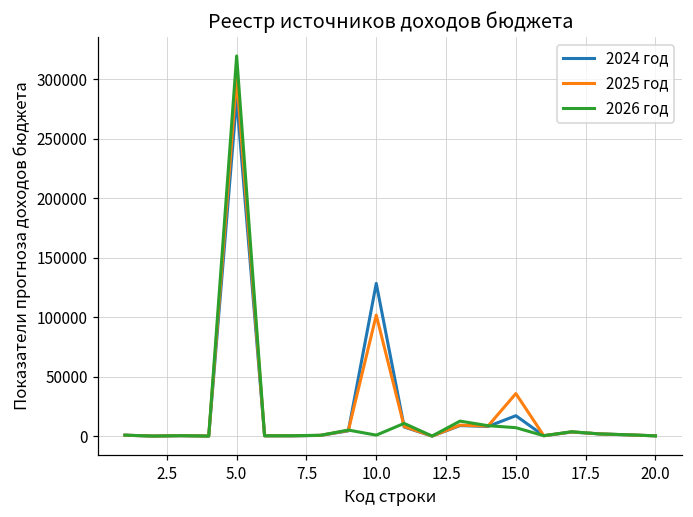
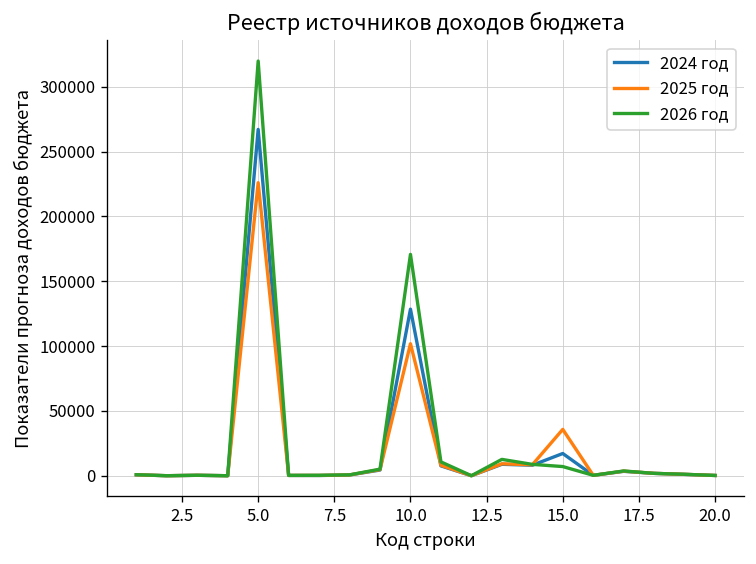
  {
    "2024 год": {
-     "5.0": 284000,
+     "5.0": 267000,
      "10.0": 128000,
      "15.0": 17000
    },
    "2025 год": {
-     "5.0": 302000,
+     "5.0": 226000,
      "10.0": 102000,
      "15.0": 36000
    },
    "2026 год": {
      "5.0": 320000,
-     "10.0": 1000,
+     "10.0": 171000,
      "15.0": 7000
    }
  }
